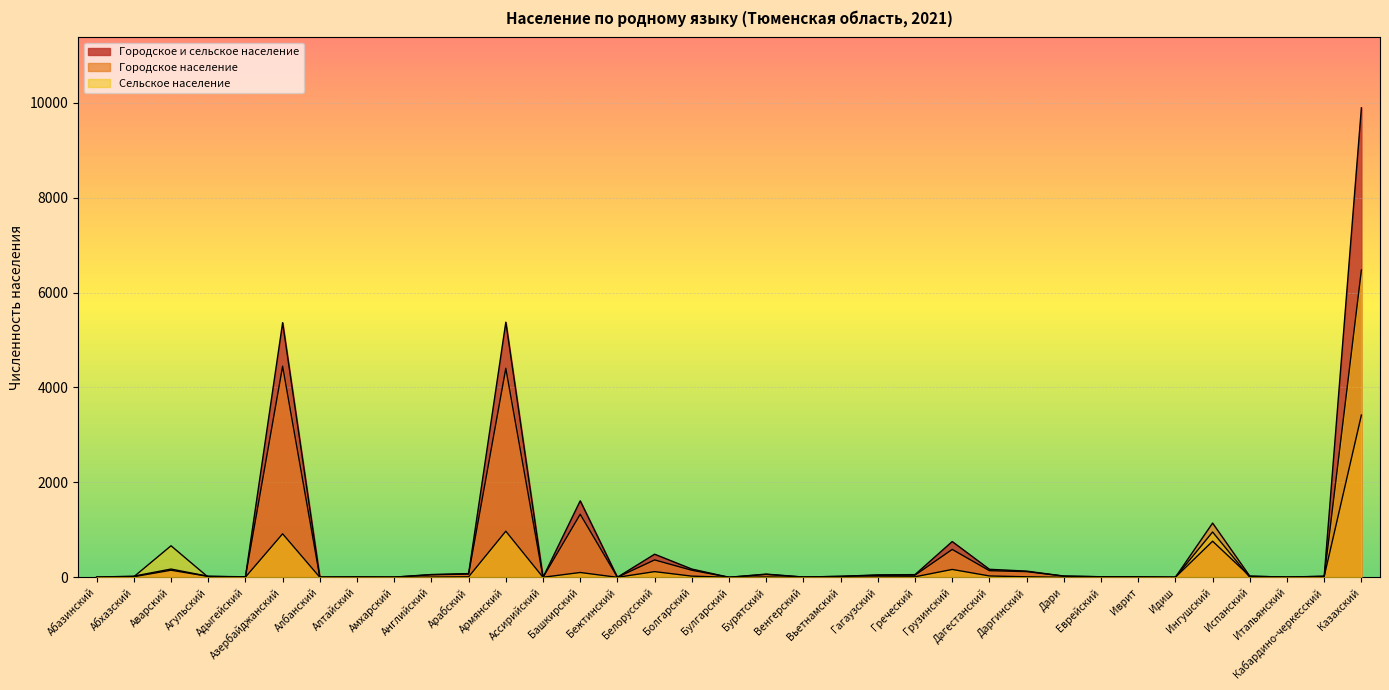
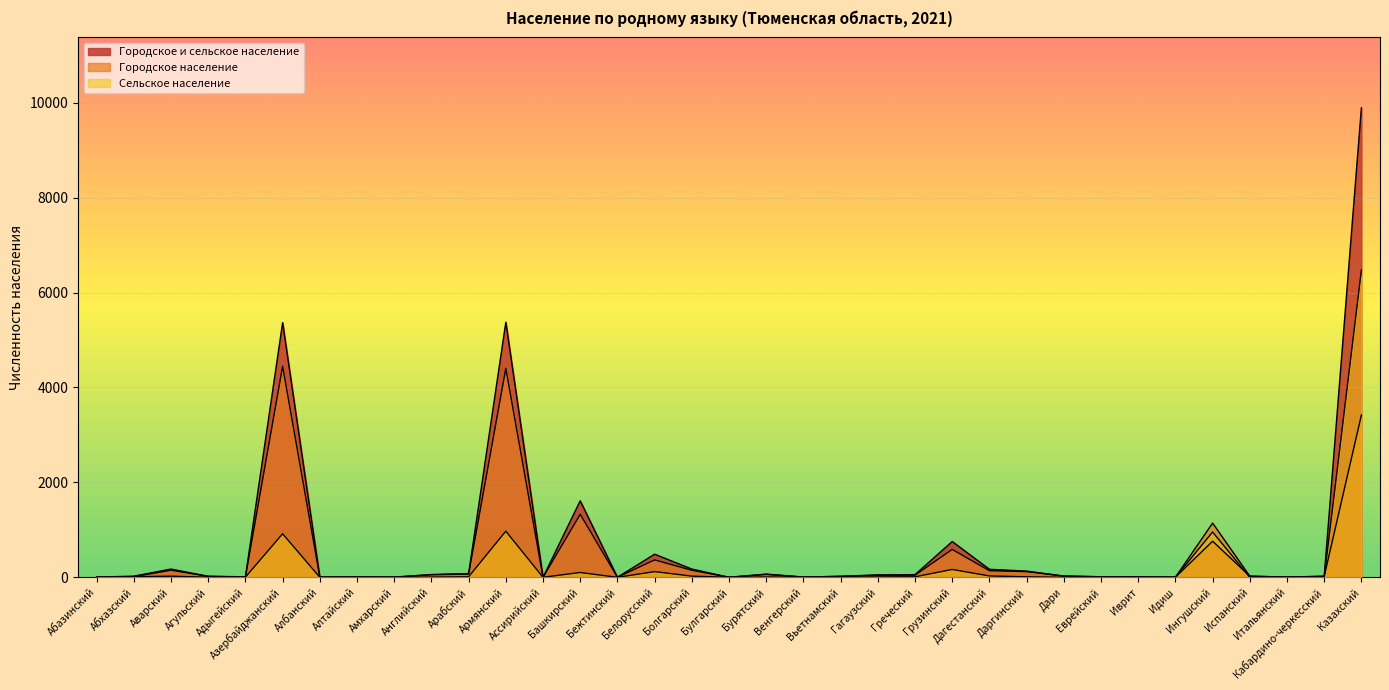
  {
    "Городское и сельское население": {
      "Азербайджанский": 5400,
      "Армянский": 5400,
      "Башкирский": 1600,
      "Белорусский": 500,
      "Грузинский": 800,
      "Ингушский": 800,
      "Казахский": 9900
    },
    "Городское население": {
      "Азербайджанский": 4400,
      "Армянский": 4400,
      "Башкирский": 1300,
      "Белорусский": 400,
      "Грузинский": 600,
      "Ингушский": 1100,
      "Казахский": 3400
    },
    "Сельское население": {
-     "Аварский": 700,
+     "Аварский": 0,
      "Азербайджанский": 900,
      "Арабский": 0,
      "Армянский": 1000,
      "Башкирский": 100,
      "Белорусский": 100,
      "Болгарский": 0,
      "Бурятский": 0,
      "Грузинский": 200,
      "Дагестанский": 0,
      "Даргинский": 0,
      "Ингушский": 1000,
      "Казахский": 6500
    }
  }
